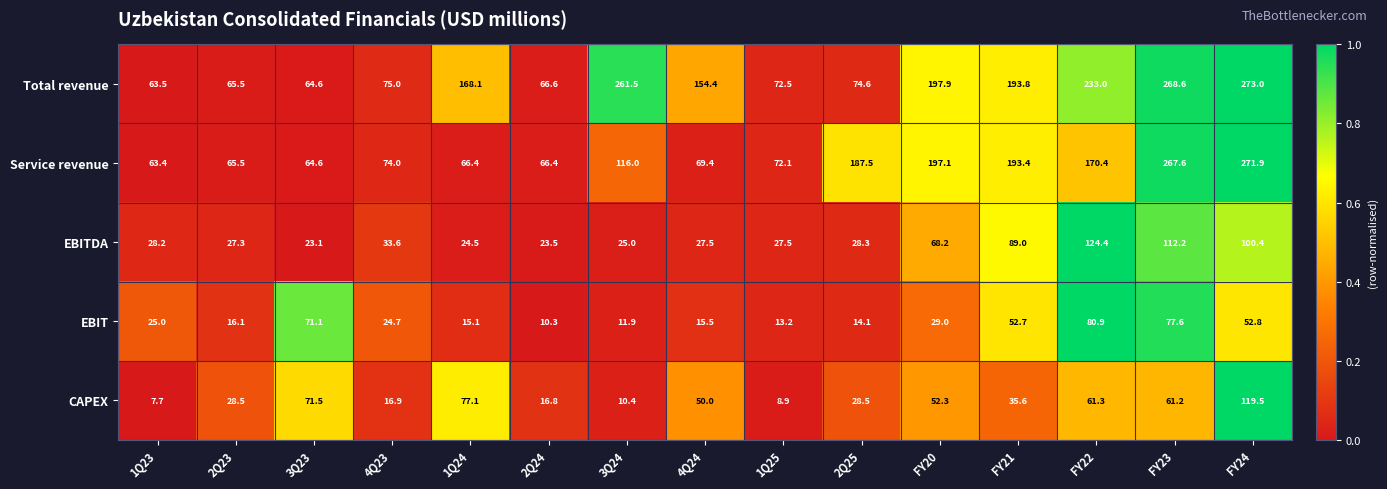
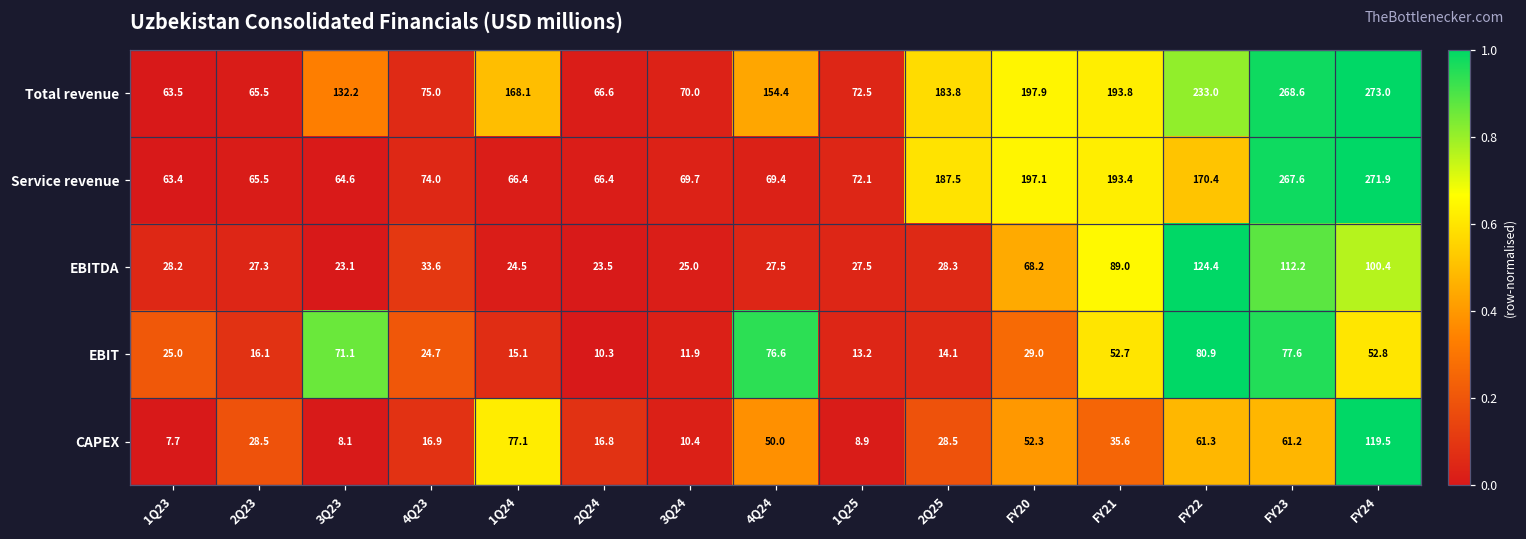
  {
    "Total revenue": {
      "1Q23": 63.5,
      "2Q23": 65.5,
-     "3Q23": 64.6,
+     "3Q23": 132.2,
      "4Q23": 75.0,
      "1Q24": 168.1,
      "2Q24": 66.6,
-     "3Q24": 261.5,
+     "3Q24": 70.0,
      "4Q24": 154.4,
      "1Q25": 72.5,
-     "2Q25": 74.6,
+     "2Q25": 183.8,
      "FY20": 197.9,
      "FY21": 193.8,
      "FY22": 233.0,
      "FY23": 268.6,
      "FY24": 273.0
    },
    "Service revenue": {
      "1Q23": 63.4,
      "2Q23": 65.5,
      "3Q23": 64.6,
      "4Q23": 74.0,
      "1Q24": 66.4,
      "2Q24": 66.4,
-     "3Q24": 116.0,
+     "3Q24": 69.7,
      "4Q24": 69.4,
      "1Q25": 72.1,
      "2Q25": 187.5,
      "FY20": 197.1,
      "FY21": 193.4,
      "FY22": 170.4,
      "FY23": 267.6,
      "FY24": 271.9
    },
    "EBITDA": {
      "1Q23": 28.2,
      "2Q23": 27.3,
      "3Q23": 23.1,
      "4Q23": 33.6,
      "1Q24": 24.5,
      "2Q24": 23.5,
      "3Q24": 25.0,
      "4Q24": 27.5,
      "1Q25": 27.5,
      "2Q25": 28.3,
      "FY20": 68.2,
      "FY21": 89.0,
      "FY22": 124.4,
      "FY23": 112.2,
      "FY24": 100.4
    },
    "EBIT": {
      "1Q23": 25.0,
      "2Q23": 16.1,
      "3Q23": 71.1,
      "4Q23": 24.7,
      "1Q24": 15.1,
      "2Q24": 10.3,
      "3Q24": 11.9,
-     "4Q24": 15.5,
+     "4Q24": 76.6,
      "1Q25": 13.2,
      "2Q25": 14.1,
      "FY20": 29.0,
      "FY21": 52.7,
      "FY22": 80.9,
      "FY23": 77.6,
      "FY24": 52.8
    },
    "CAPEX": {
      "1Q23": 7.7,
      "2Q23": 28.5,
-     "3Q23": 71.5,
+     "3Q23": 8.1,
      "4Q23": 16.9,
      "1Q24": 77.1,
      "2Q24": 16.8,
      "3Q24": 10.4,
      "4Q24": 50.0,
      "1Q25": 8.9,
      "2Q25": 28.5,
      "FY20": 52.3,
      "FY21": 35.6,
      "FY22": 61.3,
      "FY23": 61.2,
      "FY24": 119.5
    }
  }
